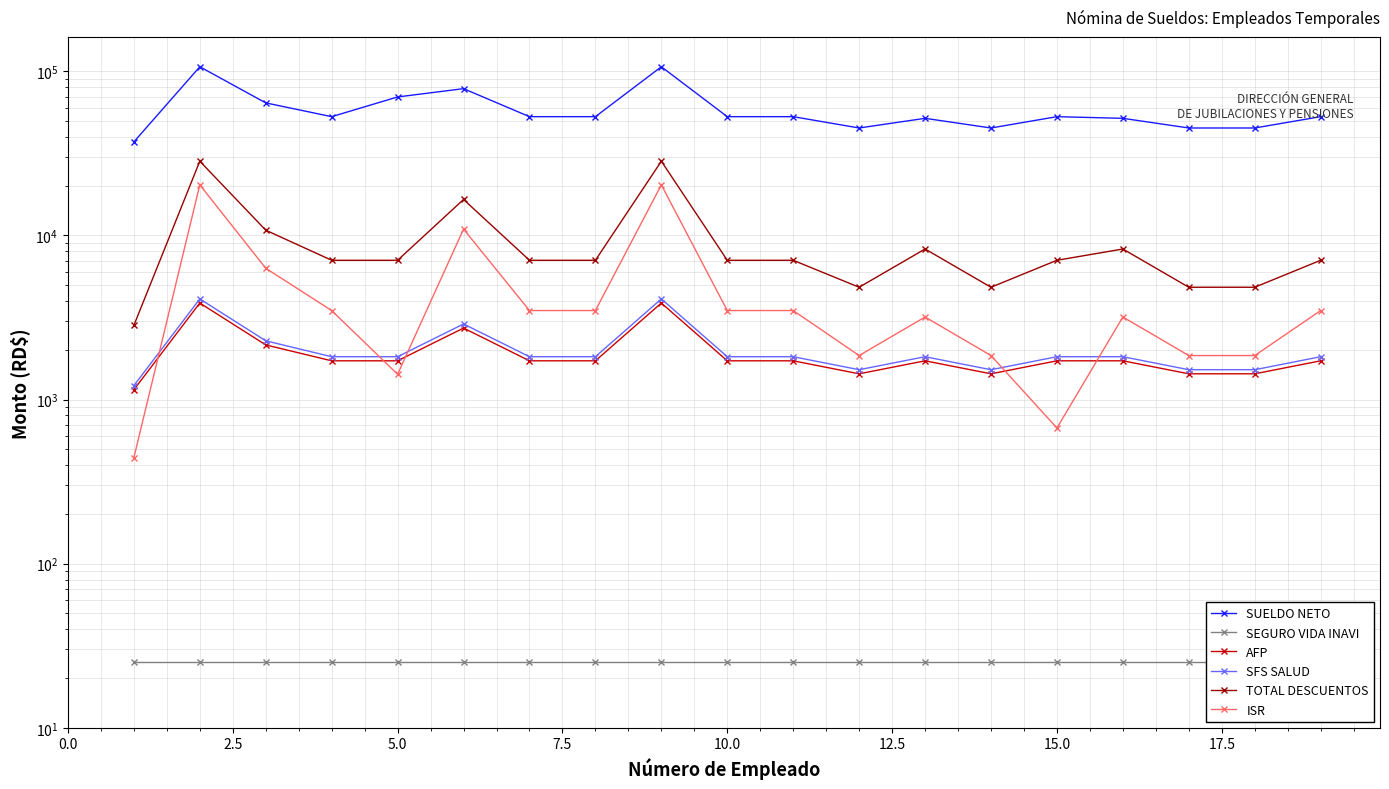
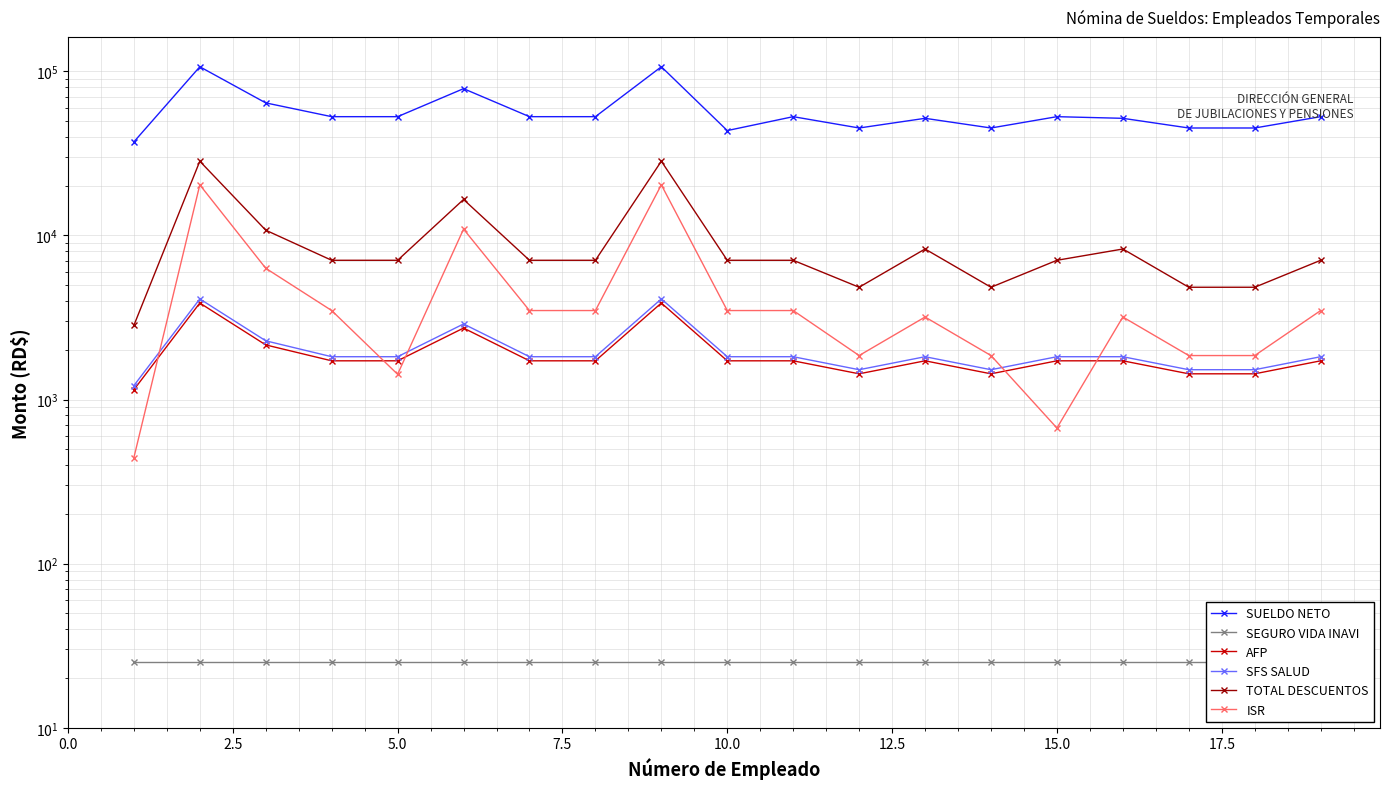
  {
    "SUELDO NETO": {
-     "5.0": 70000,
-     "10.0": 53000,
+     "5.0": 53000,
+     "10.0": 44000,
      "15.0": 53000
    },
    "SEGURO VIDA INAVI": {
      "5.0": 25,
      "10.0": 25,
      "15.0": 25
    },
    "SFS SALUD": {
      "5.0": 1800,
      "10.0": 1800,
      "15.0": 1800
    },
    "ISR": {
      "5.0": 1400,
      "10.0": 3500,
      "15.0": 670
    }
  }
